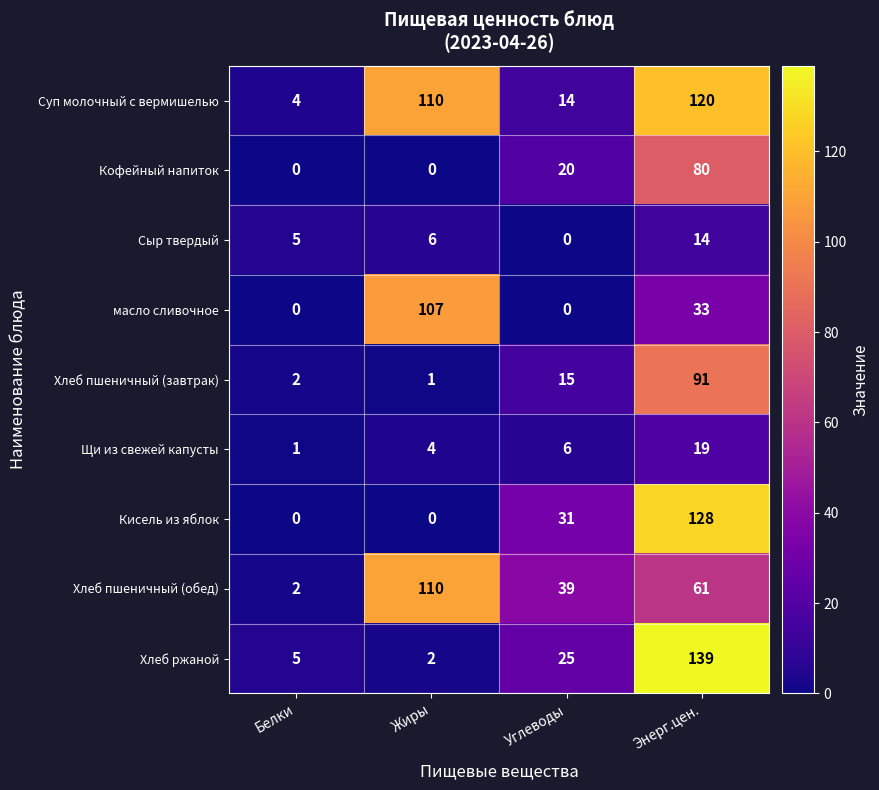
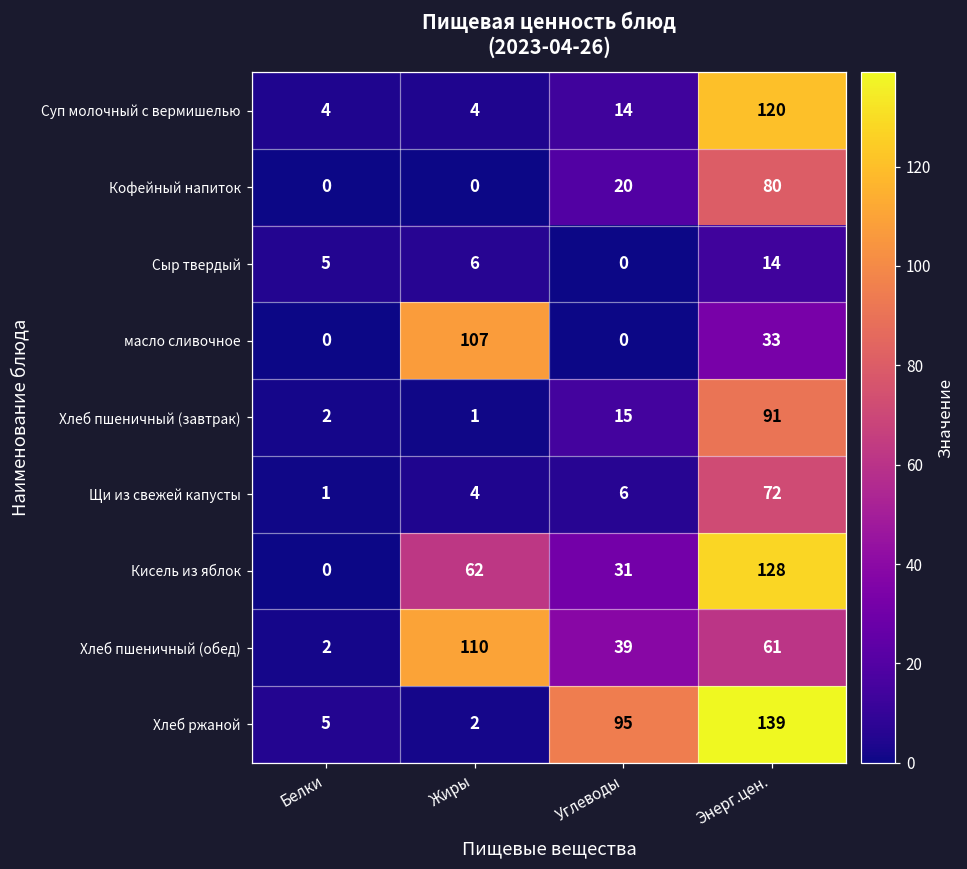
  {
    "Суп молочный с вермишелью": {
      "Белки": 4,
-     "Жиры": 110,
+     "Жиры": 4,
      "Углеводы": 14,
      "Энерг.цен.": 120
    },
    "Кофейный напиток": {
      "Белки": 0,
      "Жиры": 0,
      "Углеводы": 20,
      "Энерг.цен.": 80
    },
    "Сыр твердый": {
      "Белки": 5,
      "Жиры": 6,
      "Углеводы": 0,
      "Энерг.цен.": 14
    },
    "масло сливочное": {
      "Белки": 0,
      "Жиры": 107,
      "Углеводы": 0,
      "Энерг.цен.": 33
    },
    "Хлеб пшеничный (завтрак)": {
      "Белки": 2,
      "Жиры": 1,
      "Углеводы": 15,
      "Энерг.цен.": 91
    },
    "Щи из свежей капусты": {
      "Белки": 1,
      "Жиры": 4,
      "Углеводы": 6,
-     "Энерг.цен.": 19
+     "Энерг.цен.": 72
    },
    "Кисель из яблок": {
      "Белки": 0,
-     "Жиры": 0,
+     "Жиры": 62,
      "Углеводы": 31,
      "Энерг.цен.": 128
    },
    "Хлеб пшеничный (обед)": {
      "Белки": 2,
      "Жиры": 110,
      "Углеводы": 39,
      "Энерг.цен.": 61
    },
    "Хлеб ржаной": {
      "Белки": 5,
      "Жиры": 2,
-     "Углеводы": 25,
+     "Углеводы": 95,
      "Энерг.цен.": 139
    }
  }
